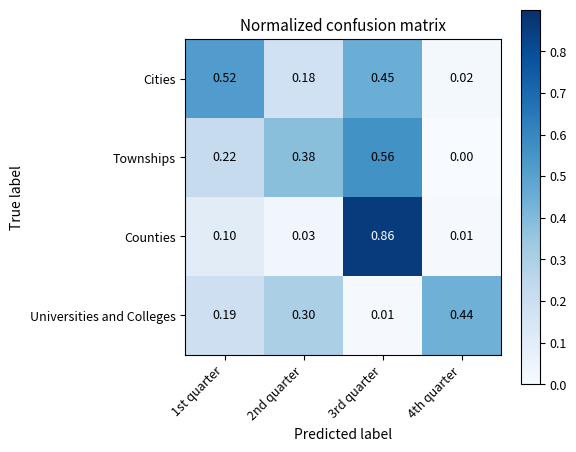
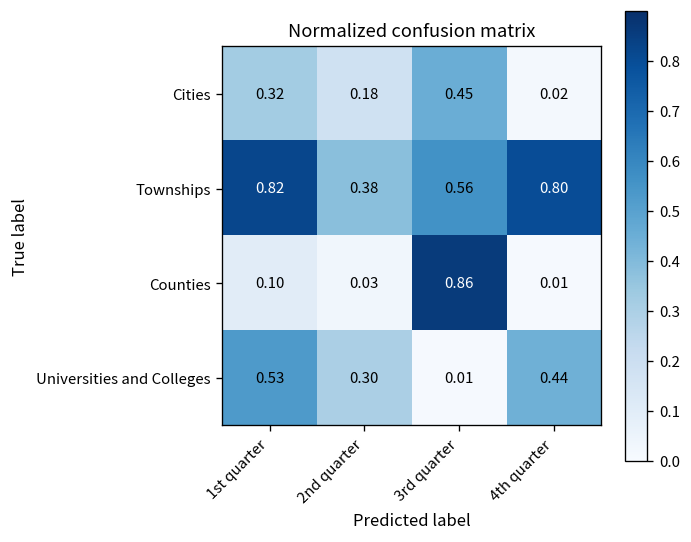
  {
    "Cities": {
-     "1st quarter": 0.52,
+     "1st quarter": 0.32,
      "2nd quarter": 0.18,
      "3rd quarter": 0.45,
      "4th quarter": 0.02
    },
    "Townships": {
-     "1st quarter": 0.22,
+     "1st quarter": 0.82,
      "2nd quarter": 0.38,
      "3rd quarter": 0.56,
-     "4th quarter": 0.00
+     "4th quarter": 0.80
    },
    "Counties": {
      "1st quarter": 0.10,
      "2nd quarter": 0.03,
      "3rd quarter": 0.86,
      "4th quarter": 0.01
    },
    "Universities and Colleges": {
-     "1st quarter": 0.19,
+     "1st quarter": 0.53,
      "2nd quarter": 0.30,
      "3rd quarter": 0.01,
      "4th quarter": 0.44
    }
  }
